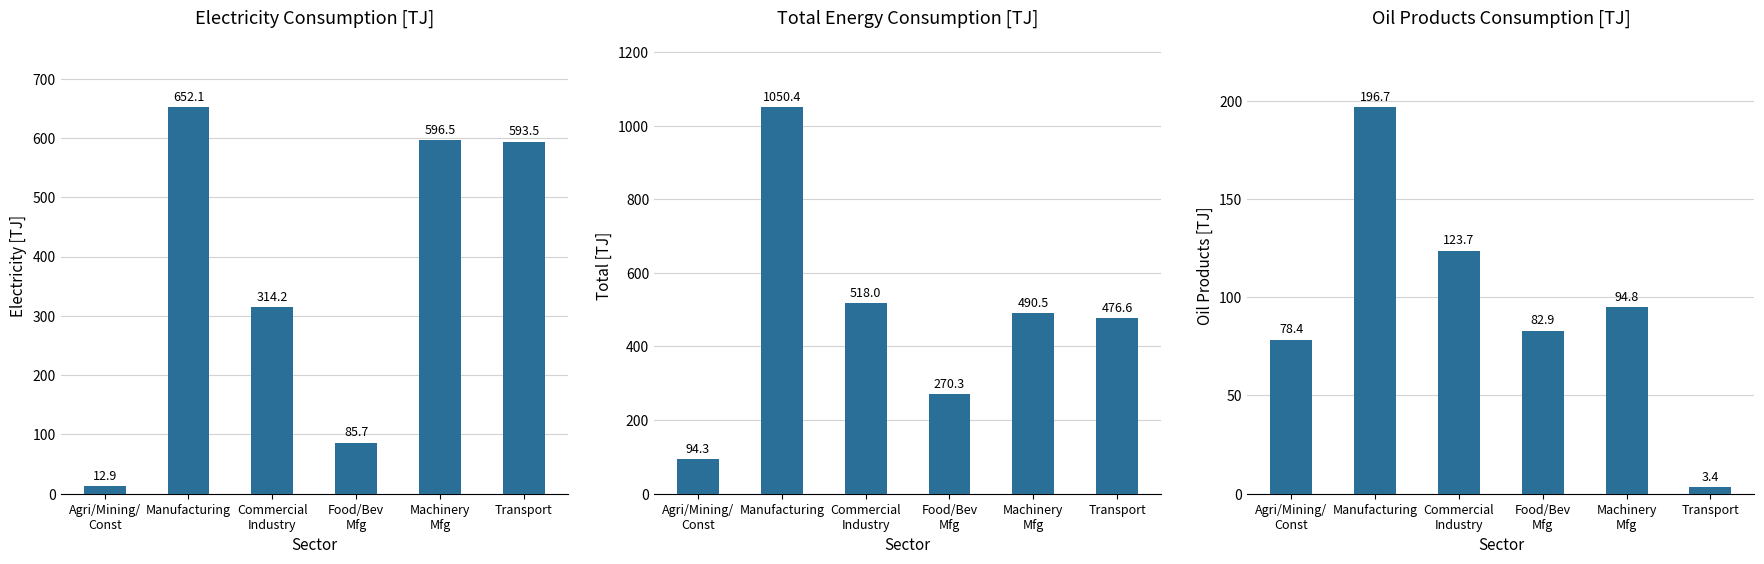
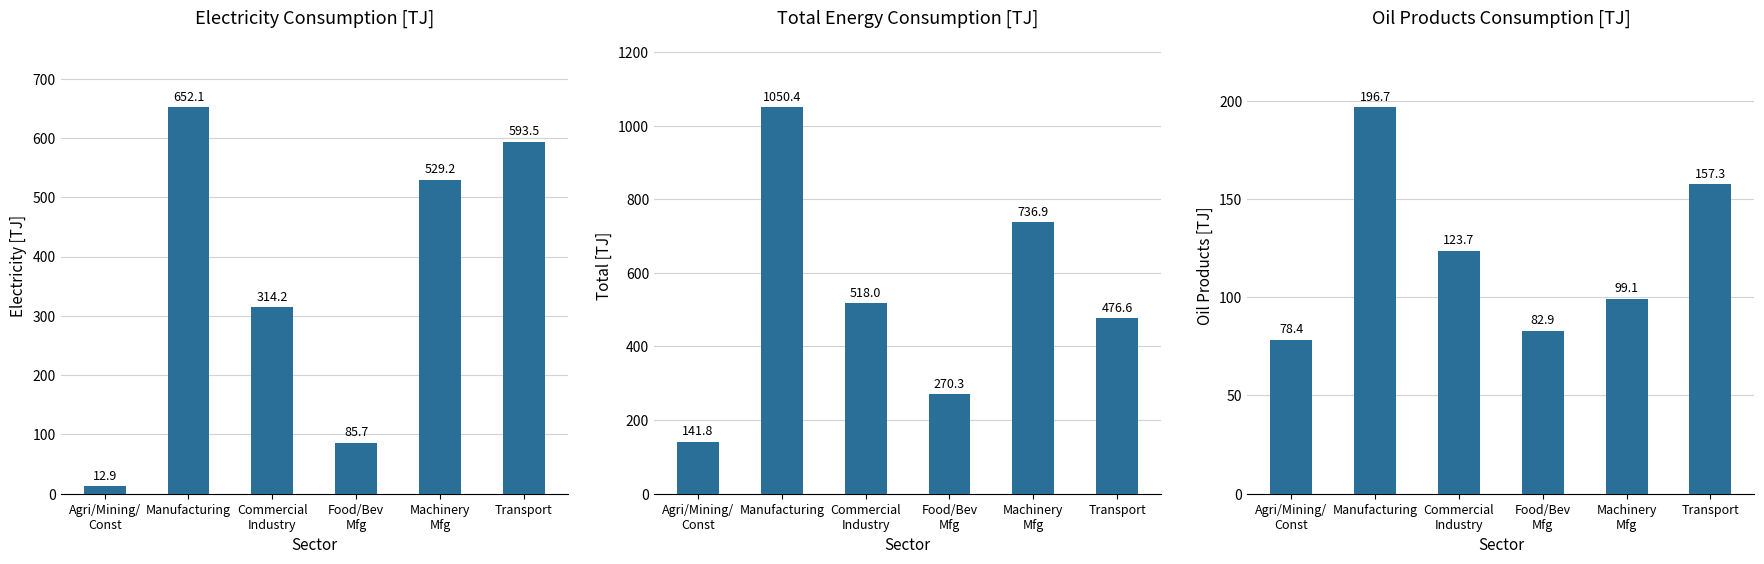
  {
    "Electricity Consumption [TJ]": {
      "Agri/Mining/ Const": 12.9,
      "Manufacturing": 652.1,
      "Commercial Industry": 314.2,
      "Food/Bev Mfg": 85.7,
-     "Machinery Mfg": 596.5,
+     "Machinery Mfg": 529.2,
      "Transport": 593.5
    },
    "Total Energy Consumption [TJ]": {
-     "Agri/Mining/ Const": 94.3,
+     "Agri/Mining/ Const": 141.8,
      "Manufacturing": 1050.4,
      "Commercial Industry": 518.0,
      "Food/Bev Mfg": 270.3,
-     "Machinery Mfg": 490.5,
+     "Machinery Mfg": 736.9,
      "Transport": 476.6
    },
    "Oil Products Consumption [TJ]": {
      "Agri/Mining/ Const": 78.4,
      "Manufacturing": 196.7,
      "Commercial Industry": 123.7,
      "Food/Bev Mfg": 82.9,
-     "Machinery Mfg": 94.8,
-     "Transport": 3.4
+     "Machinery Mfg": 99.1,
+     "Transport": 157.3
    }
  }
